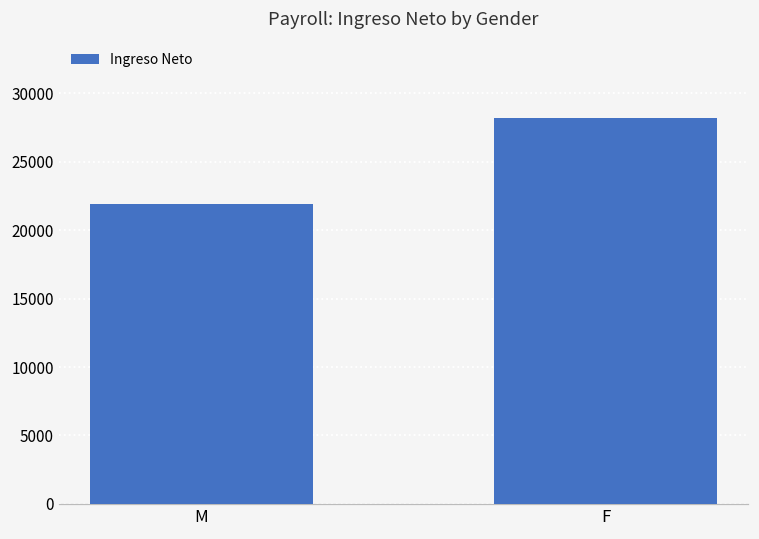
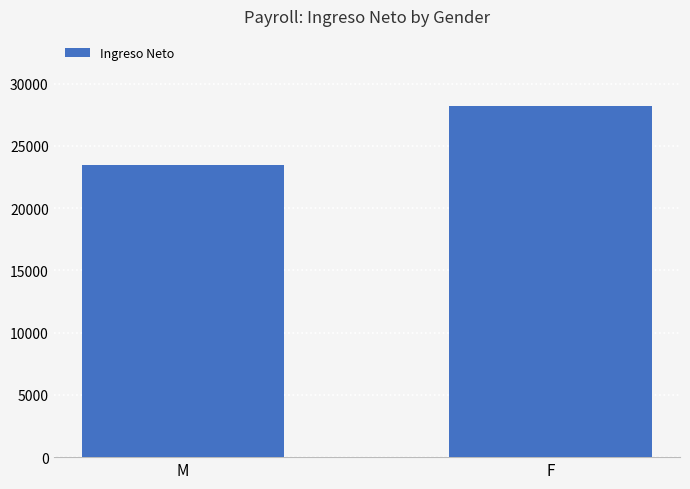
  {
-   "M": 21900,
+   "M": 23500,
    "F": 28200
  }
